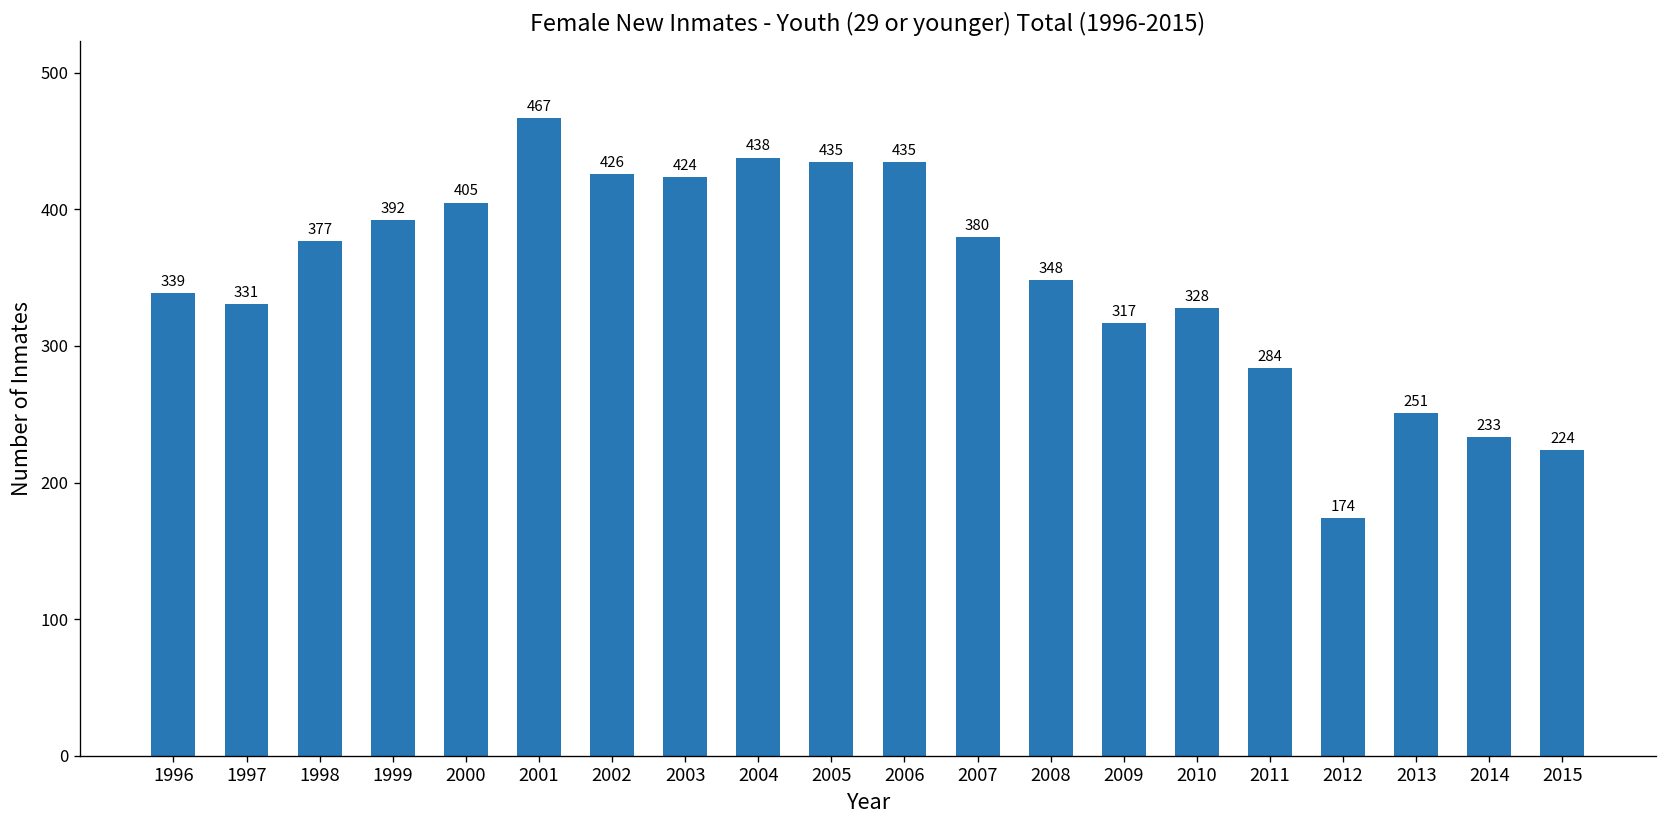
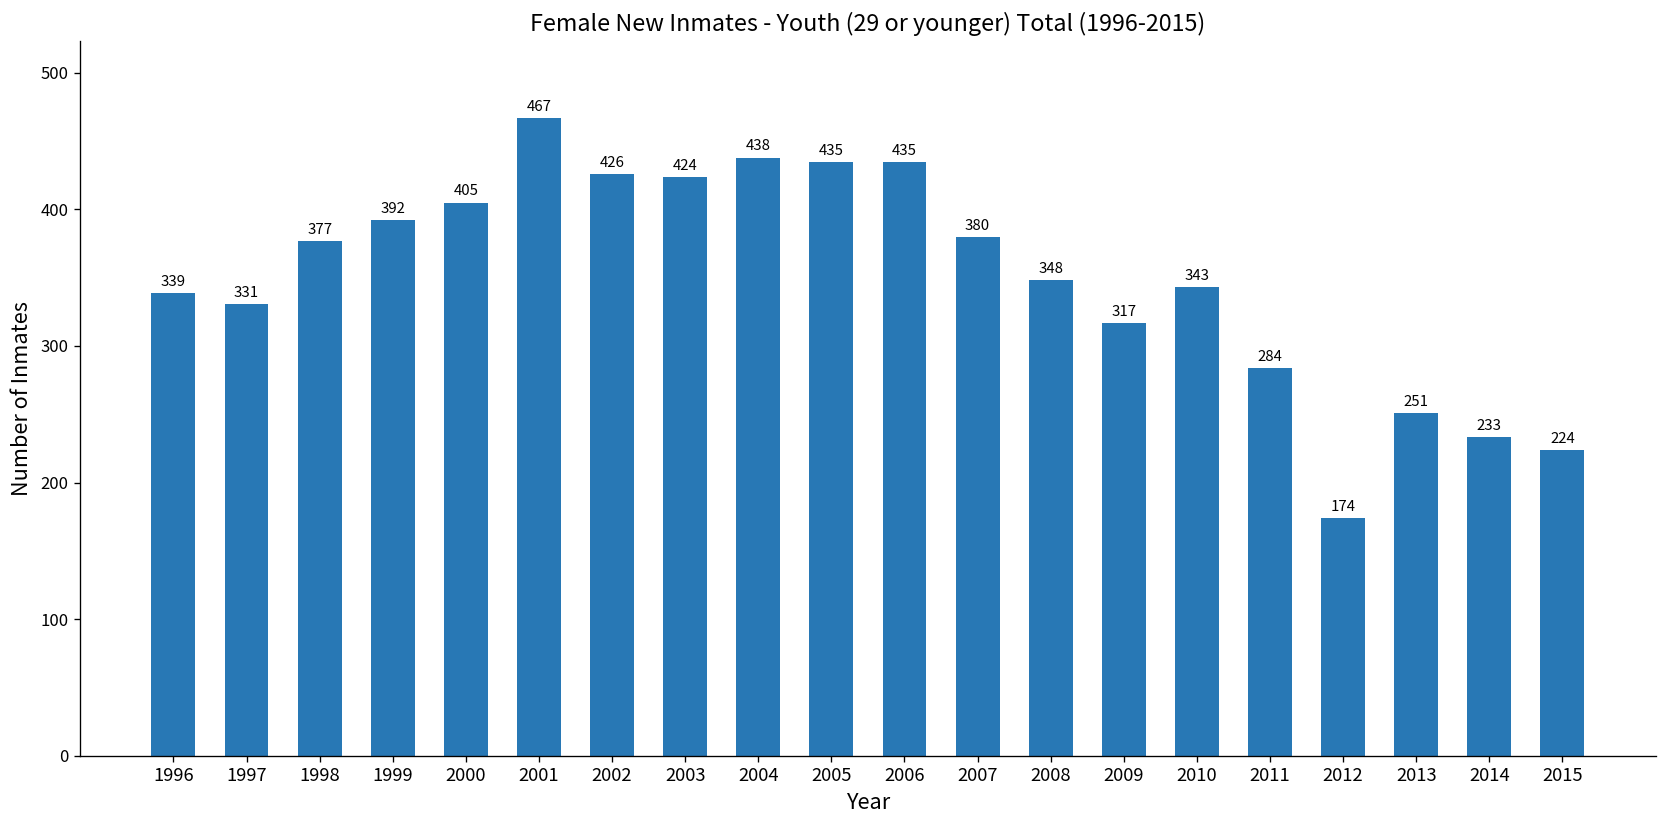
  {
    "1996": 339,
    "1997": 331,
    "1998": 377,
    "1999": 392,
    "2000": 405,
    "2001": 467,
    "2002": 426,
    "2003": 424,
    "2004": 438,
    "2005": 435,
    "2006": 435,
    "2007": 380,
    "2008": 348,
    "2009": 317,
-   "2010": 328,
+   "2010": 343,
    "2011": 284,
    "2012": 174,
    "2013": 251,
    "2014": 233,
    "2015": 224
  }
